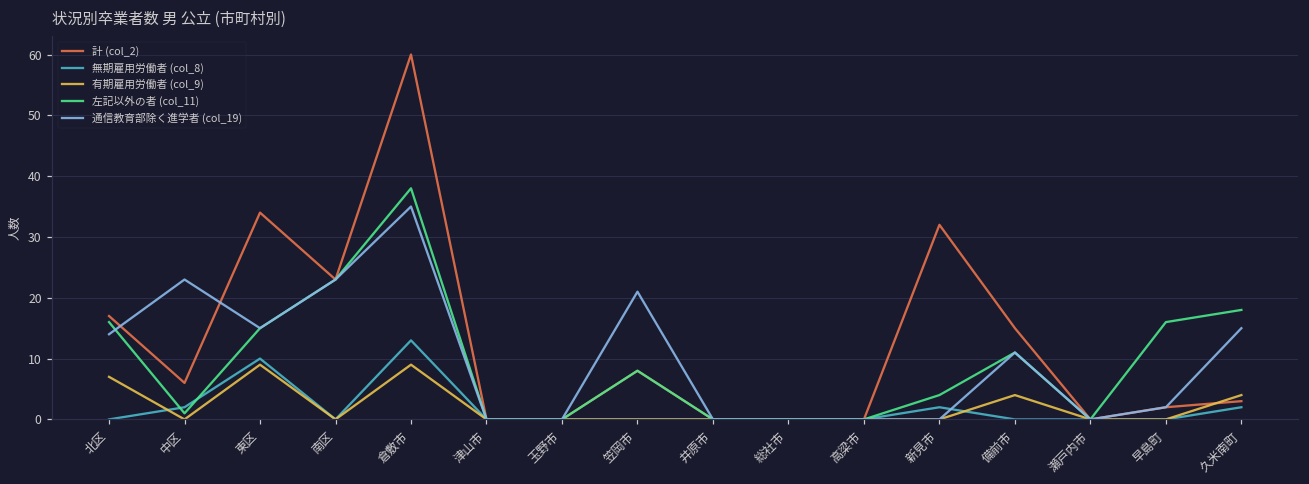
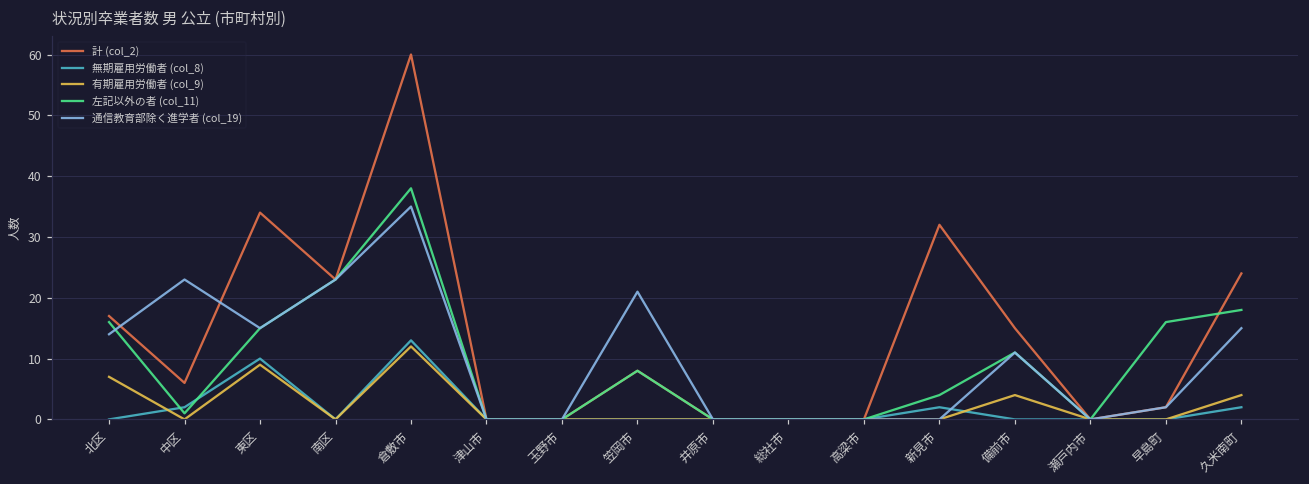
  {
    "計 (col_2)": {
      "北区": 17,
      "中区": 6,
      "東区": 34,
      "倉敷市": 60,
      "新見市": 32,
      "備前市": 15,
-     "久米南町": 3
+     "久米南町": 24
    },
    "無期雇用労働者 (col_8)": {
      "北区": 0,
      "中区": 2,
      "東区": 10,
      "倉敷市": 13,
      "新見市": 2,
      "備前市": 0,
      "久米南町": 2
    },
    "有期雇用労働者 (col_9)": {
      "北区": 7,
      "中区": 0,
      "東区": 9,
-     "倉敷市": 9,
+     "倉敷市": 12,
      "備前市": 4,
      "久米南町": 4
    },
    "左記以外の者 (col_11)": {
      "北区": 16,
      "中区": 1,
      "倉敷市": 38,
      "新見市": 4,
      "早島町": 16,
      "久米南町": 18
    },
    "通信教育部除く進学者 (col_19)": {
      "北区": 14,
      "中区": 23,
      "倉敷市": 35,
      "笠岡市": 21,
      "久米南町": 15
    }
  }
